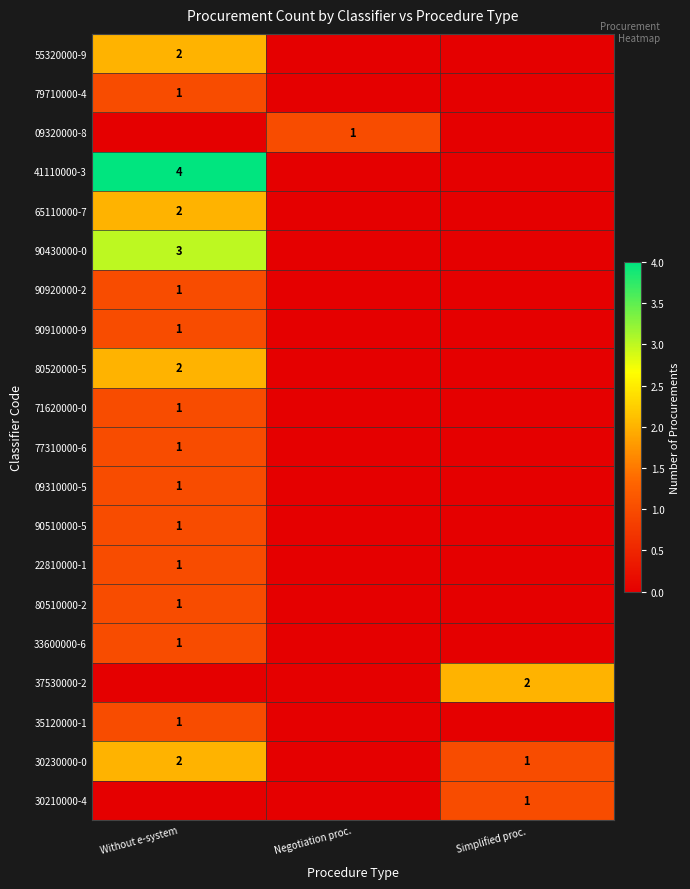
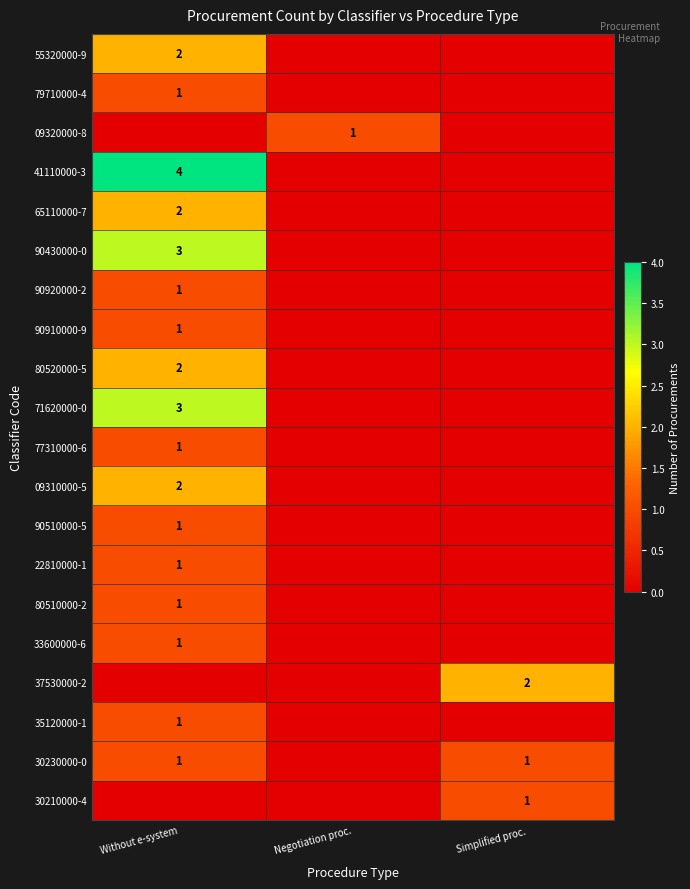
  {
    "55320000-9": {
      "Without e-system": 2
    },
    "79710000-4": {
      "Without e-system": 1
    },
    "09320000-8": {
      "Negotiation proc.": 1
    },
    "41110000-3": {
      "Without e-system": 4
    },
    "65110000-7": {
      "Without e-system": 2
    },
    "90430000-0": {
      "Without e-system": 3
    },
    "90920000-2": {
      "Without e-system": 1
    },
    "90910000-9": {
      "Without e-system": 1
    },
    "80520000-5": {
      "Without e-system": 2
    },
    "71620000-0": {
-     "Without e-system": 1
+     "Without e-system": 3
    },
    "77310000-6": {
      "Without e-system": 1
    },
    "09310000-5": {
-     "Without e-system": 1
+     "Without e-system": 2
    },
    "90510000-5": {
      "Without e-system": 1
    },
    "22810000-1": {
      "Without e-system": 1
    },
    "80510000-2": {
      "Without e-system": 1
    },
    "33600000-6": {
      "Without e-system": 1
    },
    "37530000-2": {
      "Simplified proc.": 2
    },
    "35120000-1": {
      "Without e-system": 1
    },
    "30230000-0": {
-     "Without e-system": 2,
+     "Without e-system": 1,
      "Simplified proc.": 1
    },
    "30210000-4": {
      "Simplified proc.": 1
    }
  }
